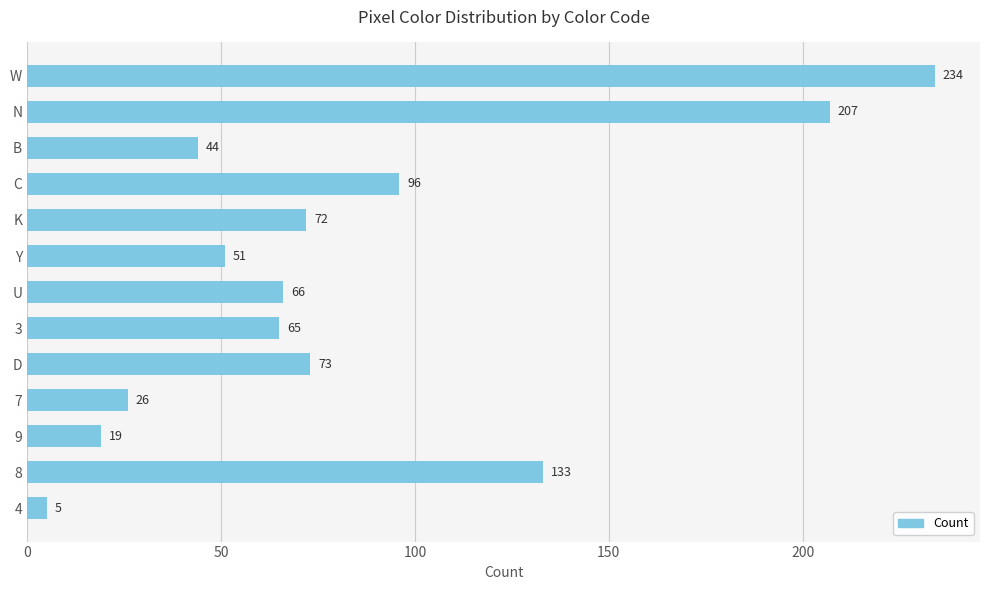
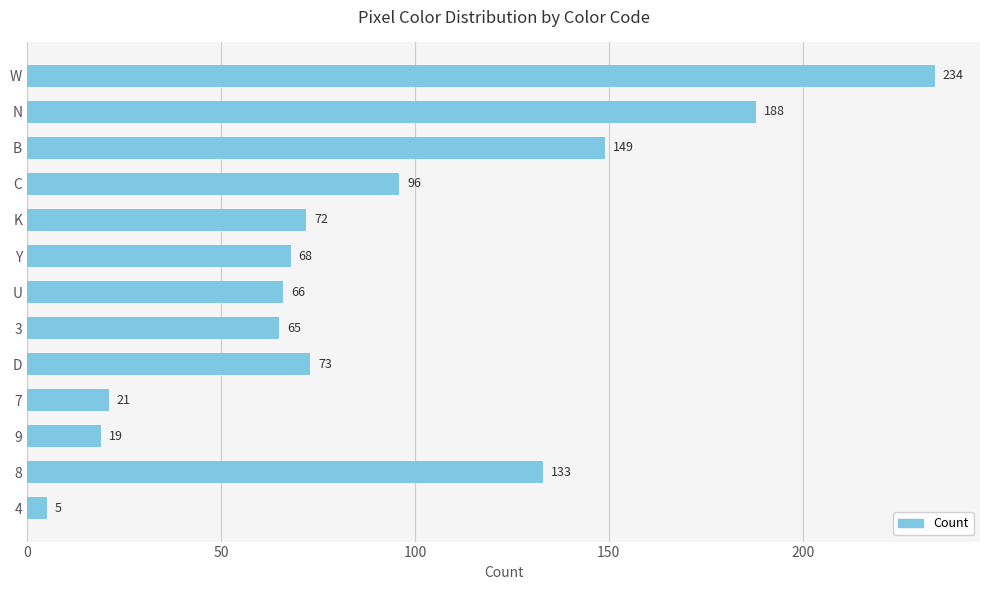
  {
    "W": 234,
-   "N": 207,
-   "B": 44,
+   "N": 188,
+   "B": 149,
    "C": 96,
    "K": 72,
-   "Y": 51,
+   "Y": 68,
    "U": 66,
    "3": 65,
    "D": 73,
-   "7": 26,
+   "7": 21,
    "9": 19,
    "8": 133,
    "4": 5
  }
